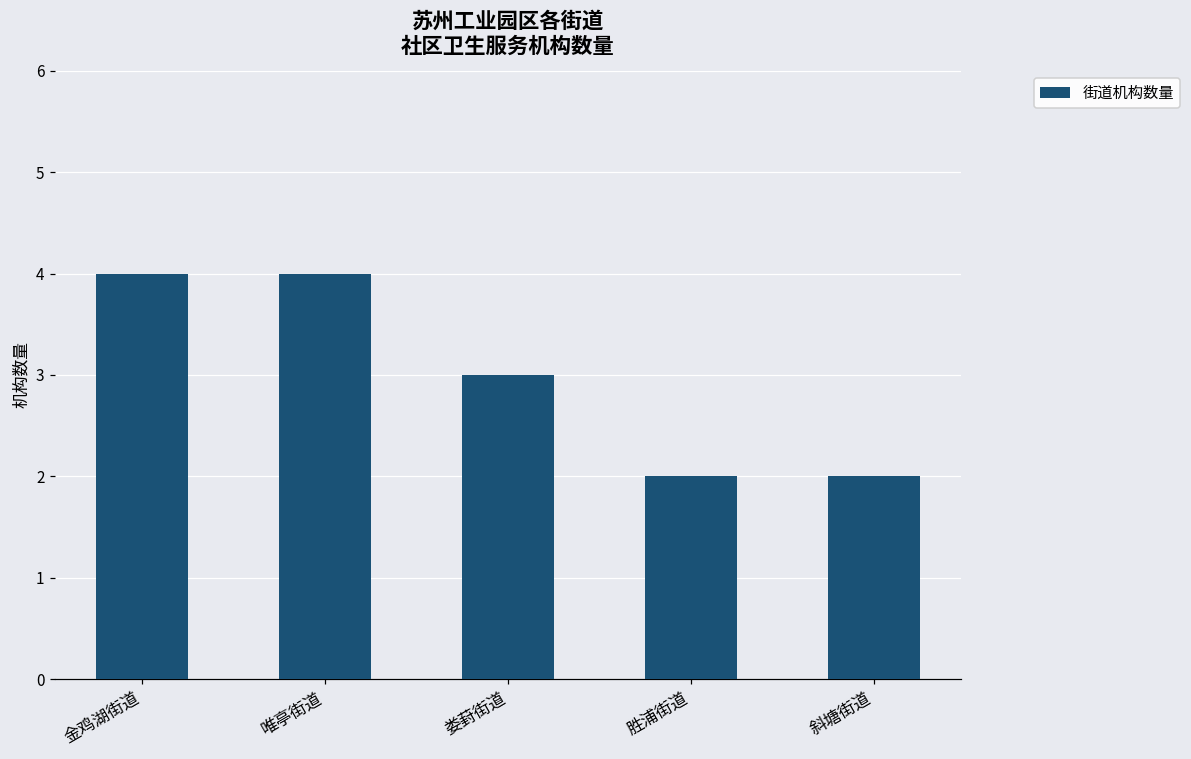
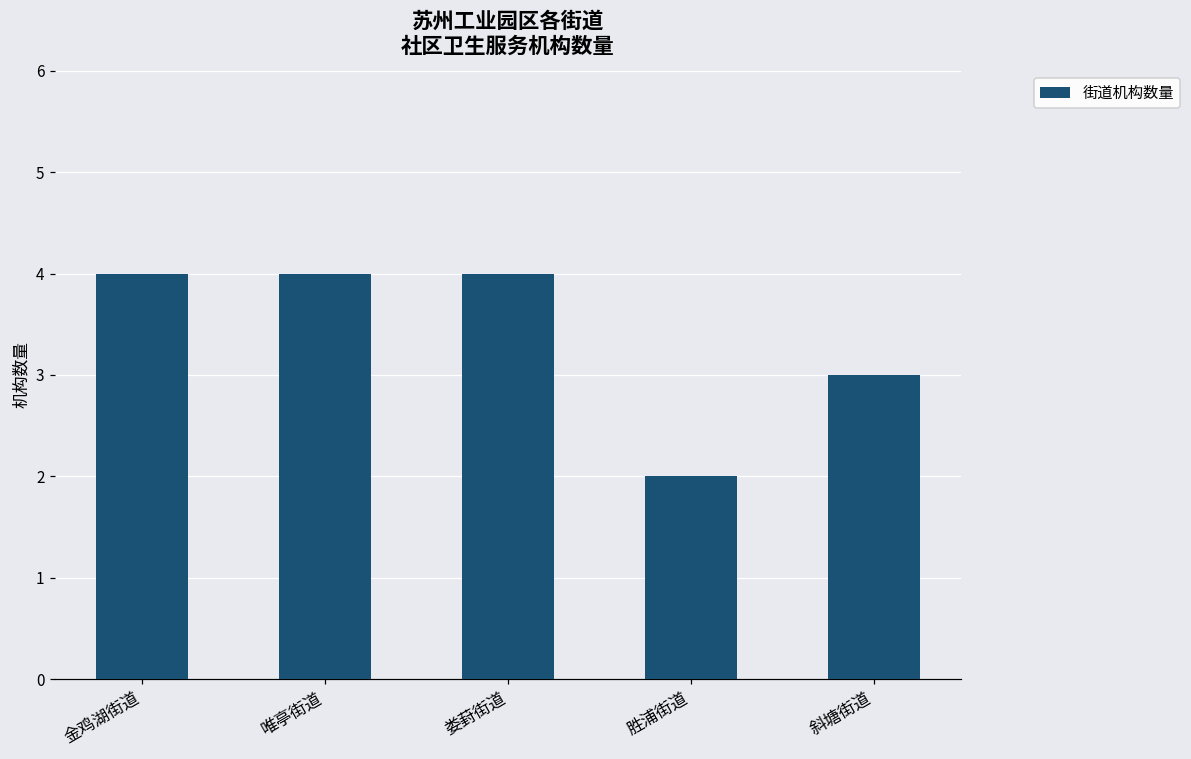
  {
    "金鸡湖街道": 4,
    "唯亭街道": 4,
-   "娄葑街道": 3,
+   "娄葑街道": 4,
    "胜浦街道": 2,
-   "斜塘街道": 2
+   "斜塘街道": 3
  }
